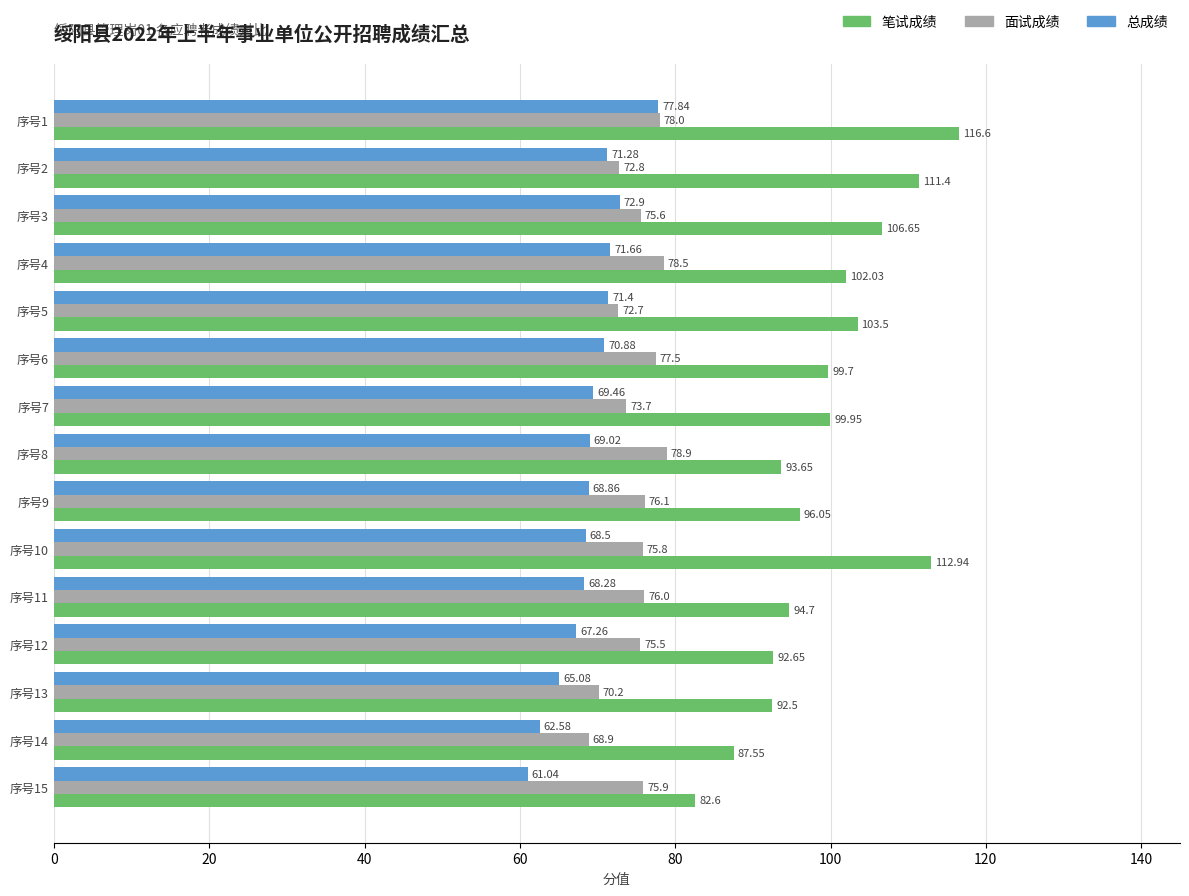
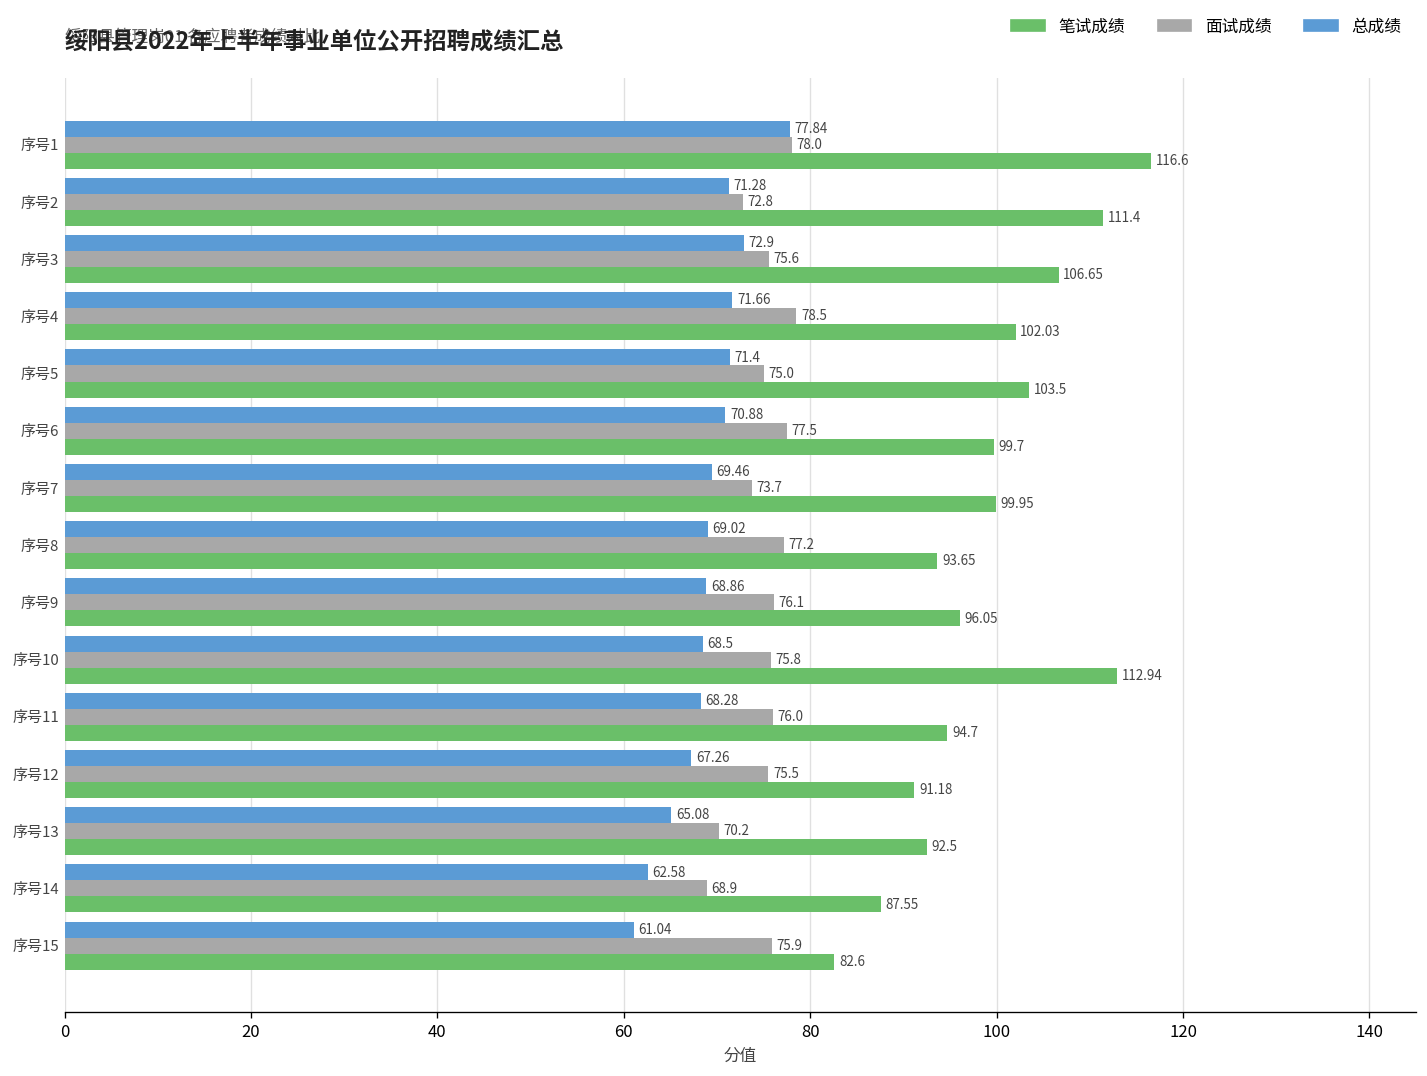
  {
    "笔试成绩": {
      "序号1": 116.6,
      "序号2": 111.4,
      "序号3": 106.65,
      "序号4": 102.03,
      "序号5": 103.5,
      "序号6": 99.7,
      "序号7": 99.95,
      "序号8": 93.65,
      "序号9": 96.05,
      "序号10": 112.94,
      "序号11": 94.7,
-     "序号12": 92.65,
+     "序号12": 91.18,
      "序号13": 92.5,
      "序号14": 87.55,
      "序号15": 82.6
    },
    "面试成绩": {
      "序号1": 78.0,
      "序号2": 72.8,
      "序号3": 75.6,
      "序号4": 78.5,
-     "序号5": 72.7,
+     "序号5": 75.0,
      "序号6": 77.5,
      "序号7": 73.7,
-     "序号8": 78.9,
+     "序号8": 77.2,
      "序号9": 76.1,
      "序号10": 75.8,
      "序号11": 76.0,
      "序号12": 75.5,
      "序号13": 70.2,
      "序号14": 68.9,
      "序号15": 75.9
    },
    "总成绩": {
      "序号1": 77.84,
      "序号2": 71.28,
      "序号3": 72.9,
      "序号4": 71.66,
      "序号5": 71.4,
      "序号6": 70.88,
      "序号7": 69.46,
      "序号8": 69.02,
      "序号9": 68.86,
      "序号10": 68.5,
      "序号11": 68.28,
      "序号12": 67.26,
      "序号13": 65.08,
      "序号14": 62.58,
      "序号15": 61.04
    }
  }
